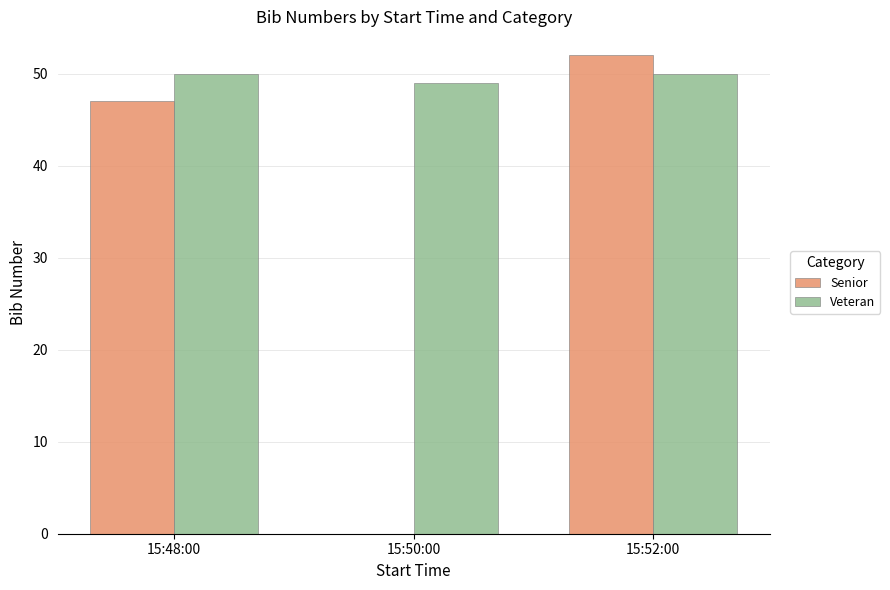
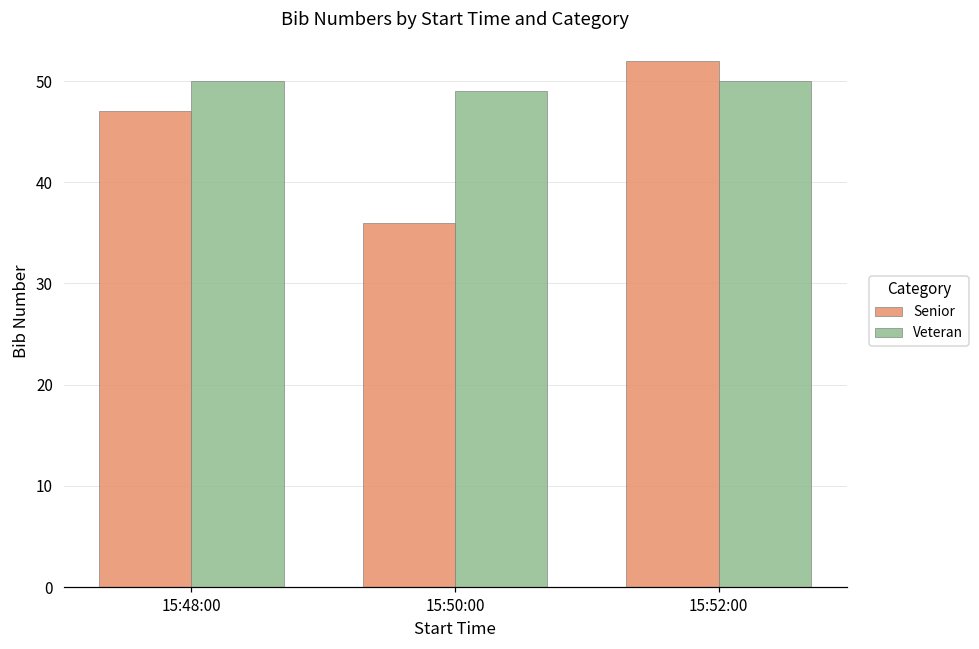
  {
    "Senior": {
      "15:48:00": 47,
-     "15:50:00": 0,
+     "15:50:00": 36,
      "15:52:00": 52
    },
    "Veteran": {
      "15:48:00": 50,
      "15:50:00": 49,
      "15:52:00": 50
    }
  }
